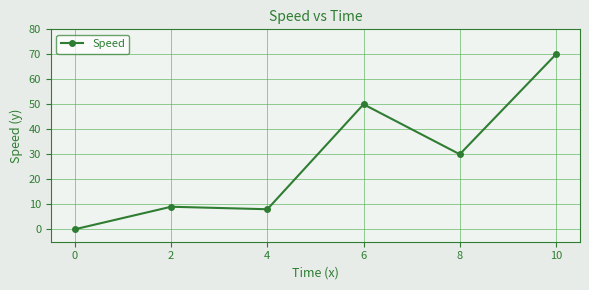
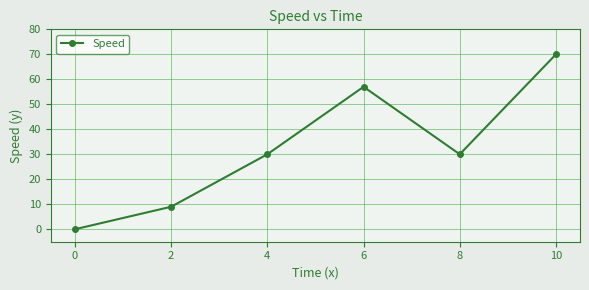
  {
    "0": 0,
    "2": 9,
-   "4": 8,
-   "6": 50,
+   "4": 30,
+   "6": 57,
    "8": 30,
    "10": 70
  }
